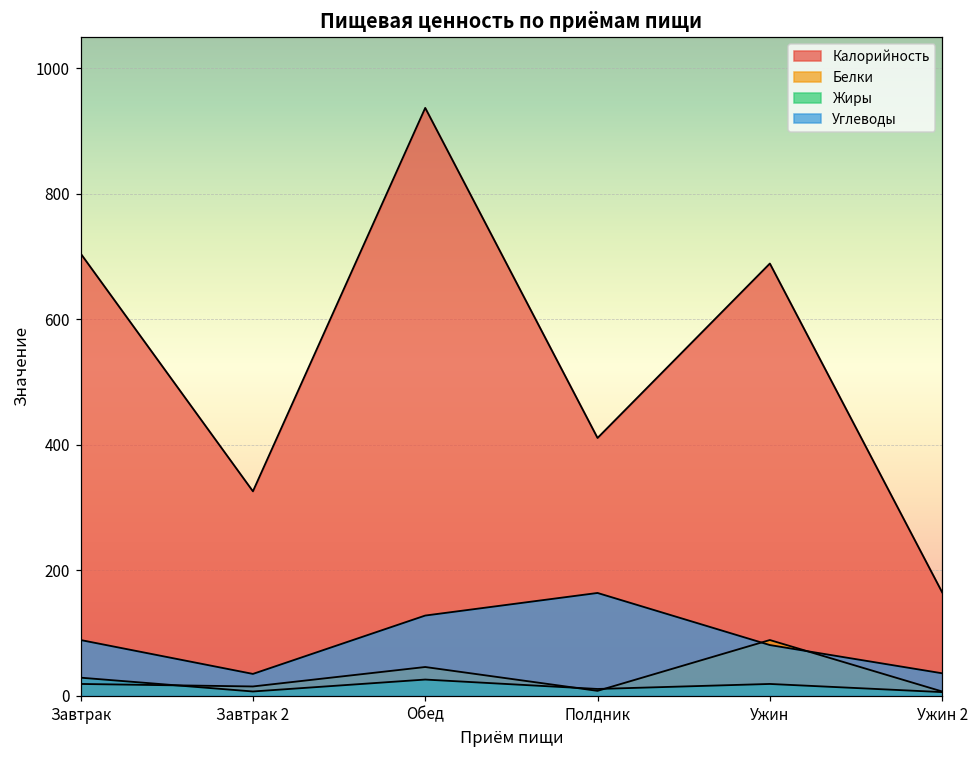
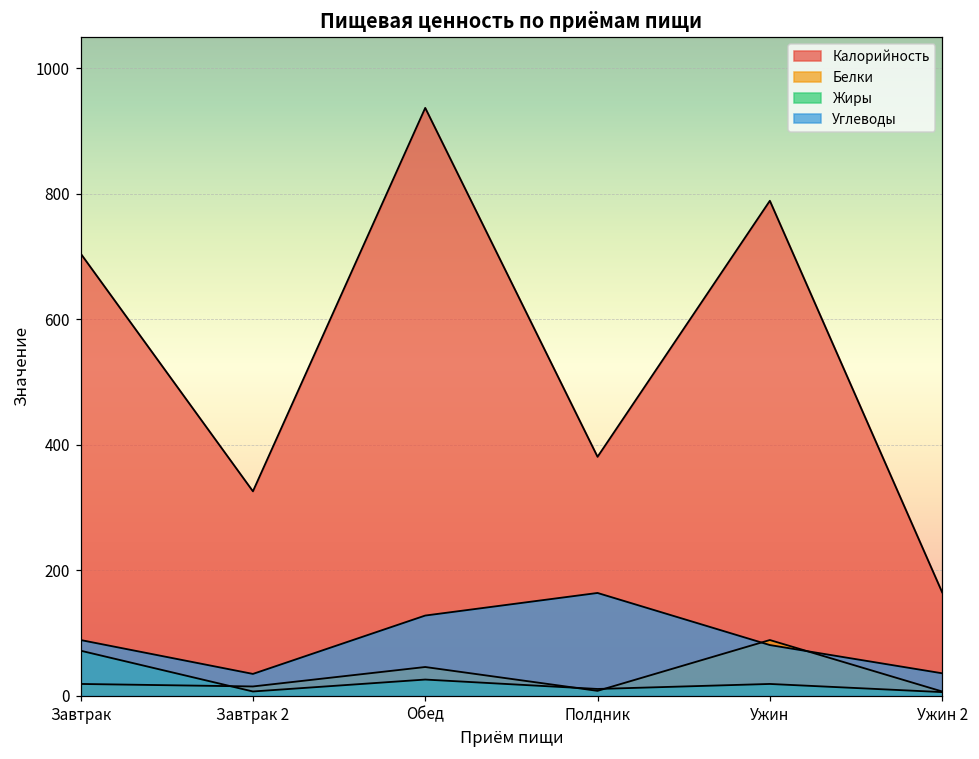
  {
    "Калорийность": {
      "Завтрак": 710,
      "Завтрак 2": 330,
      "Обед": 940,
-     "Полдник": 410,
-     "Ужин": 690,
+     "Полдник": 380,
+     "Ужин": 790,
      "Ужин 2": 170
    },
    "Белки": {
      "Завтрак": 20,
      "Завтрак 2": 20,
      "Обед": 50,
      "Ужин": 90
    },
    "Жиры": {
-     "Завтрак": 30,
+     "Завтрак": 70,
      "Завтрак 2": 10,
      "Обед": 30,
      "Ужин": 20
    },
    "Углеводы": {
      "Завтрак": 90,
      "Завтрак 2": 40,
      "Обед": 130,
      "Полдник": 160,
      "Ужин": 80,
      "Ужин 2": 40
    }
  }
